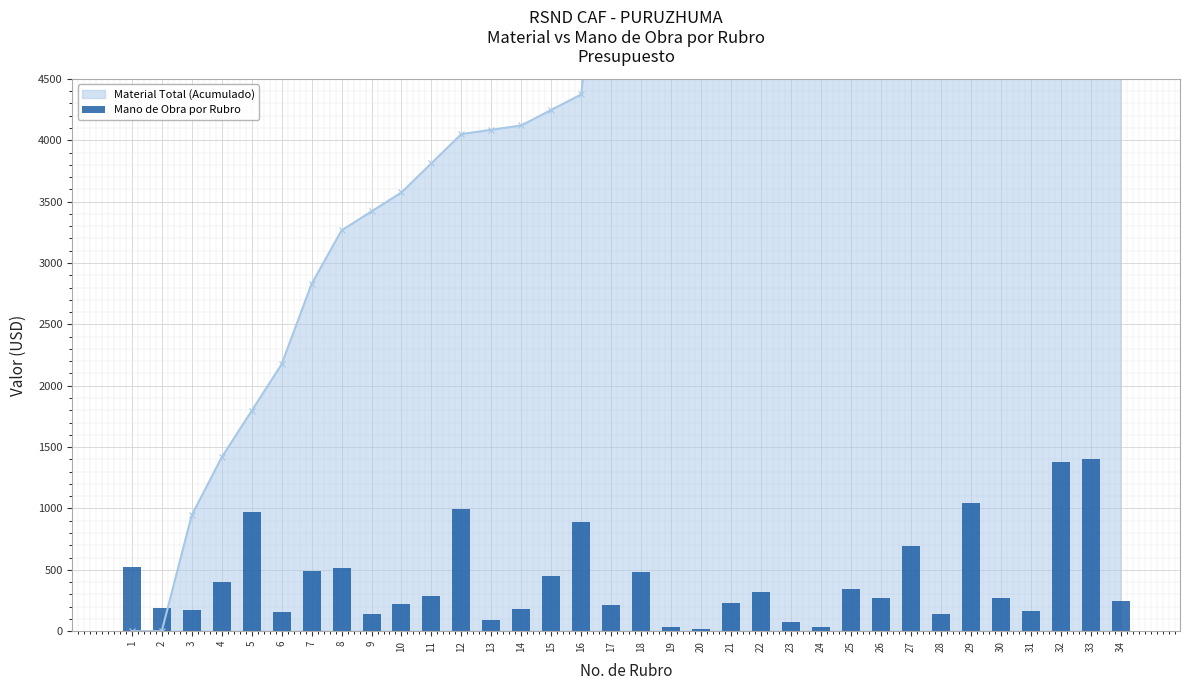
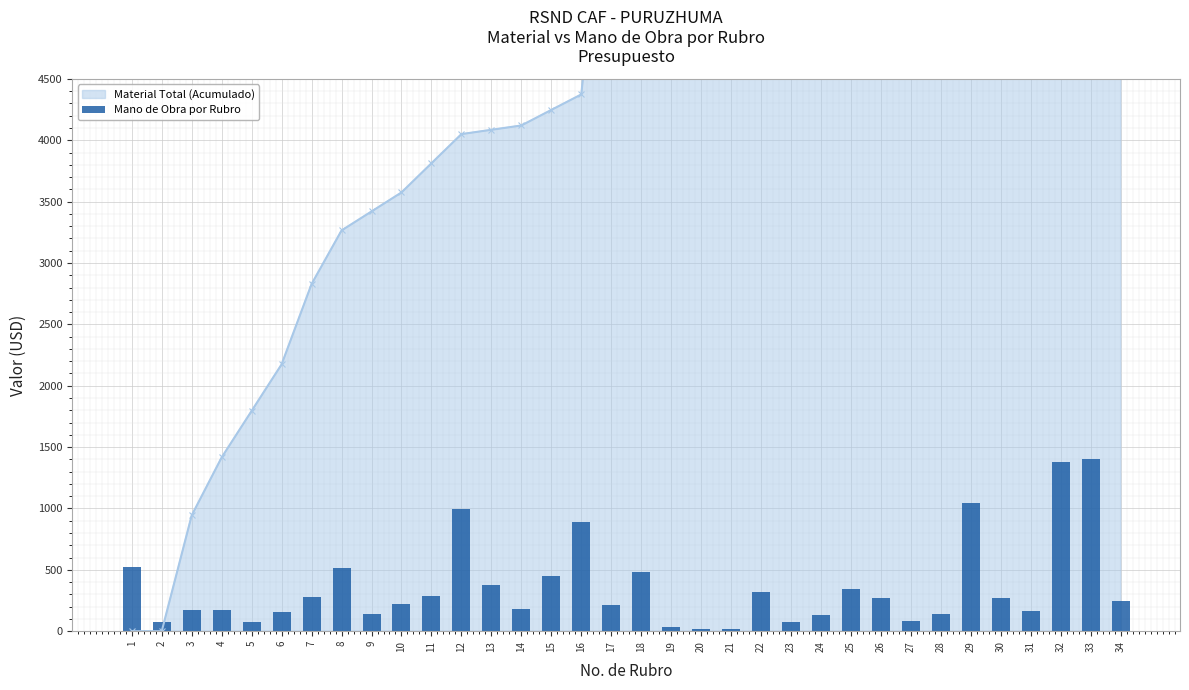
  {
    "Material Total (Acumulado)": {
      "1": 0,
      "2": 0,
      "3": 940,
      "4": 1420,
      "5": 1800,
      "6": 2170,
      "7": 2830,
      "8": 3260,
      "9": 3420,
      "10": 3570,
      "11": 3810,
      "12": 4050,
      "13": 4090,
      "14": 4120,
      "15": 4250,
      "16": 4370
    },
    "Mano de Obra por Rubro": {
      "1": 530,
-     "2": 190,
+     "2": 80,
      "3": 170,
-     "4": 400,
-     "5": 970,
+     "4": 170,
+     "5": 70,
      "6": 160,
-     "7": 490,
+     "7": 280,
      "8": 510,
      "9": 140,
      "10": 220,
      "11": 290,
      "12": 990,
-     "13": 90,
+     "13": 380,
      "14": 180,
      "15": 450,
      "16": 890,
      "17": 210,
      "18": 480,
      "19": 30,
-     "21": 230,
+     "21": 10,
      "22": 320,
      "23": 80,
-     "24": 40,
+     "24": 130,
      "25": 340,
      "26": 270,
-     "27": 690,
+     "27": 80,
      "28": 140,
      "29": 1050,
      "30": 270,
      "31": 160,
      "32": 1380,
      "33": 1400,
      "34": 250
    }
  }
